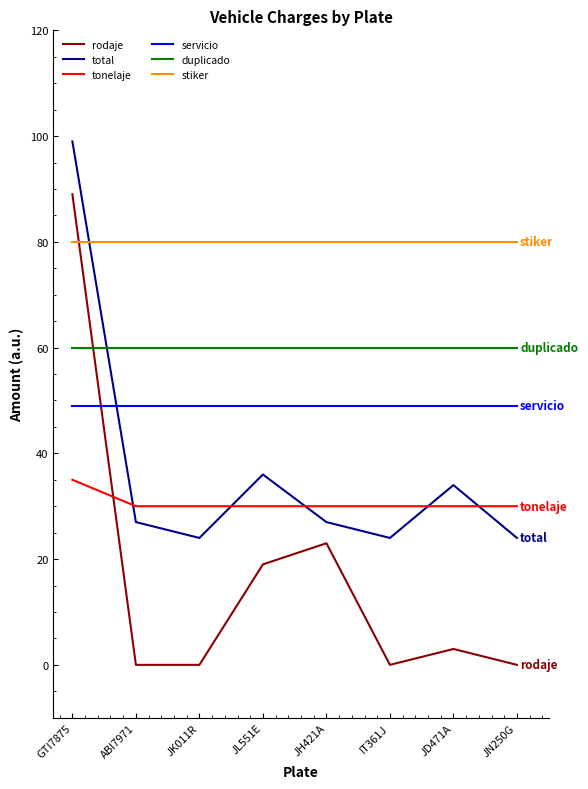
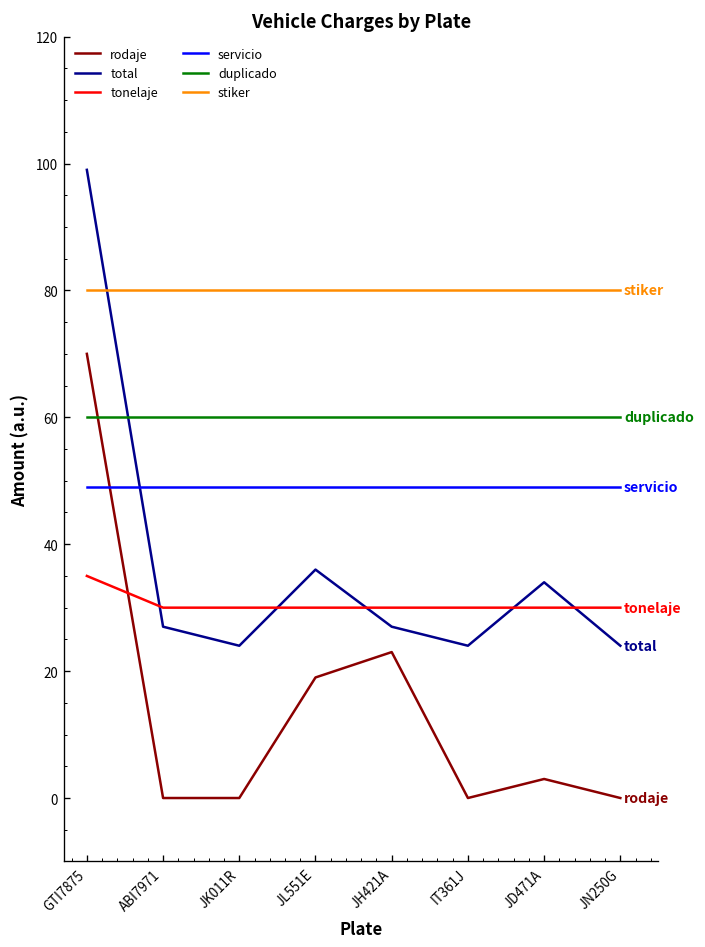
  {
    "rodaje": {
-     "GTI7875": 89,
+     "GTI7875": 70,
      "ABI7971": 0,
      "JK011R": 0,
      "JL551E": 19,
      "JH421A": 23,
      "IT361J": 0,
      "JD471A": 3,
      "JN250G": 0
    },
    "total": {
      "GTI7875": 99,
      "ABI7971": 27,
      "JK011R": 24,
      "JL551E": 36,
      "JH421A": 27,
      "IT361J": 24,
      "JD471A": 34,
      "JN250G": 24
    },
    "tonelaje": {
      "GTI7875": 35,
      "ABI7971": 30,
      "JK011R": 30,
      "JL551E": 30,
      "JH421A": 30,
      "IT361J": 30,
      "JD471A": 30,
      "JN250G": 30
    },
    "servicio": {
      "GTI7875": 49,
      "ABI7971": 49,
      "JK011R": 49,
      "JL551E": 49,
      "JH421A": 49,
      "IT361J": 49,
      "JD471A": 49,
      "JN250G": 49
    },
    "duplicado": {
      "GTI7875": 60,
      "ABI7971": 60,
      "JK011R": 60,
      "JL551E": 60,
      "JH421A": 60,
      "IT361J": 60,
      "JD471A": 60,
      "JN250G": 60
    },
    "stiker": {
      "GTI7875": 80,
      "ABI7971": 80,
      "JK011R": 80,
      "JL551E": 80,
      "JH421A": 80,
      "IT361J": 80,
      "JD471A": 80,
      "JN250G": 80
    }
  }
